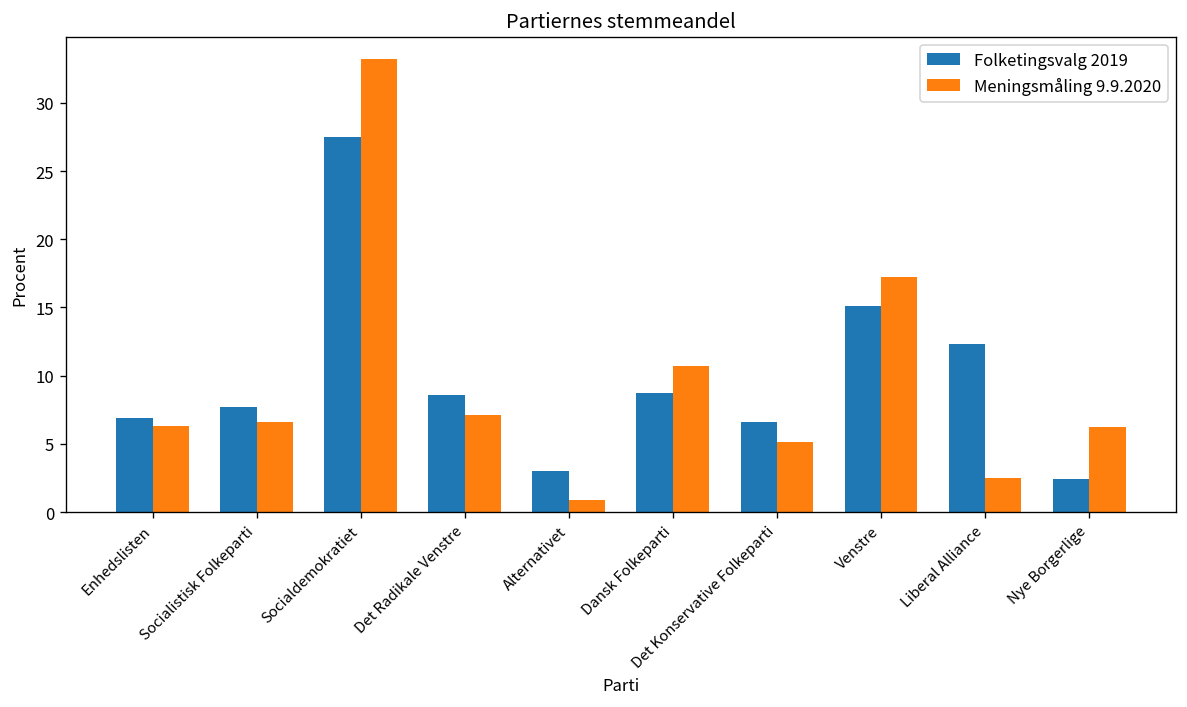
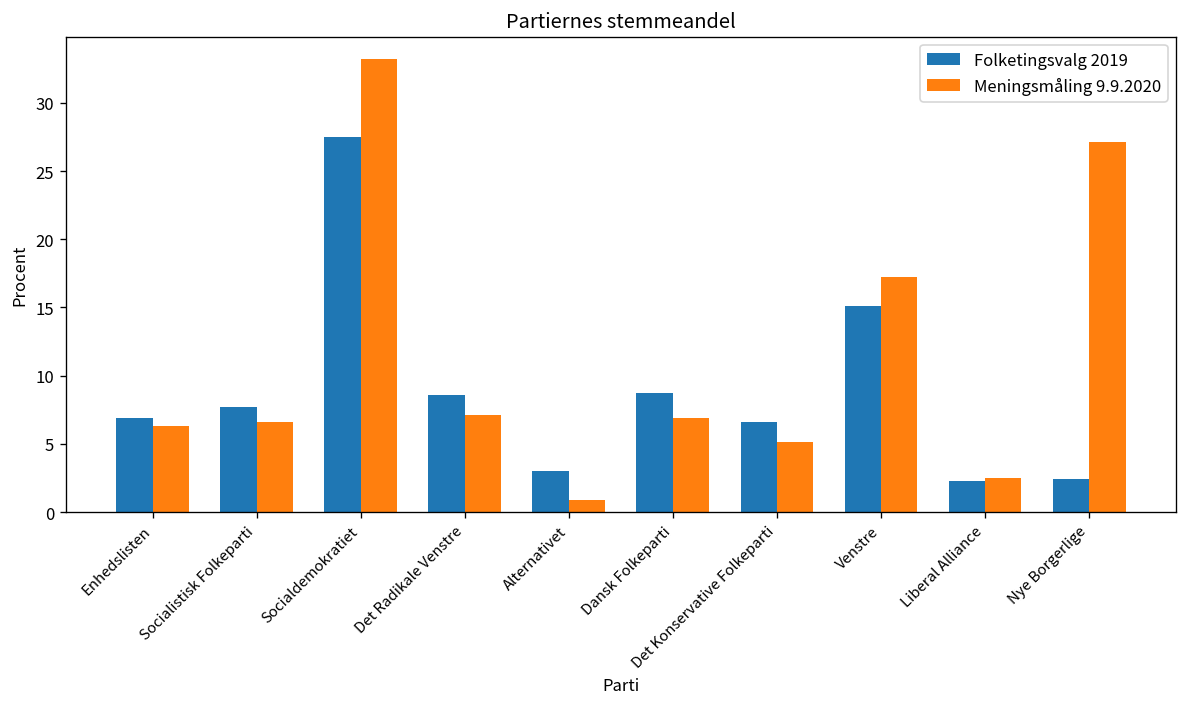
  {
    "Folketingsvalg 2019": {
      "Enhedslisten": 6.9,
      "Socialistisk Folkeparti": 7.7,
      "Socialdemokratiet": 27.5,
      "Det Radikale Venstre": 8.6,
      "Alternativet": 3.0,
      "Dansk Folkeparti": 8.7,
      "Det Konservative Folkeparti": 6.6,
      "Venstre": 15.1,
-     "Liberal Alliance": 12.3,
+     "Liberal Alliance": 2.3,
      "Nye Borgerlige": 2.4
    },
    "Meningsmåling 9.9.2020": {
      "Enhedslisten": 6.3,
      "Socialistisk Folkeparti": 6.6,
      "Socialdemokratiet": 33.2,
      "Det Radikale Venstre": 7.1,
      "Alternativet": 0.9,
-     "Dansk Folkeparti": 10.7,
+     "Dansk Folkeparti": 6.9,
      "Det Konservative Folkeparti": 5.1,
      "Venstre": 17.2,
      "Liberal Alliance": 2.5,
-     "Nye Borgerlige": 6.2
+     "Nye Borgerlige": 27.1
    }
  }
